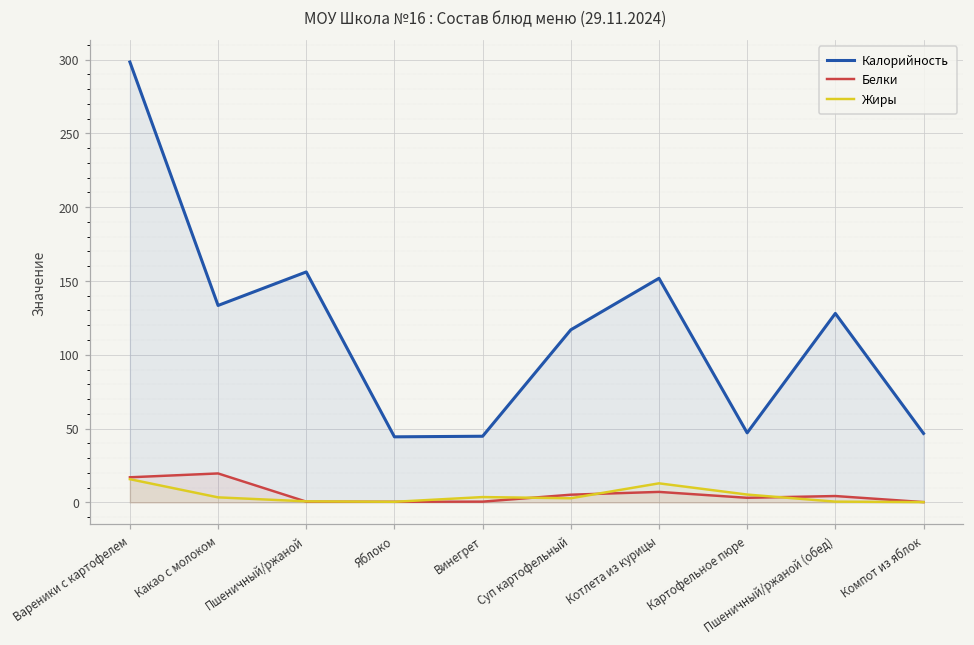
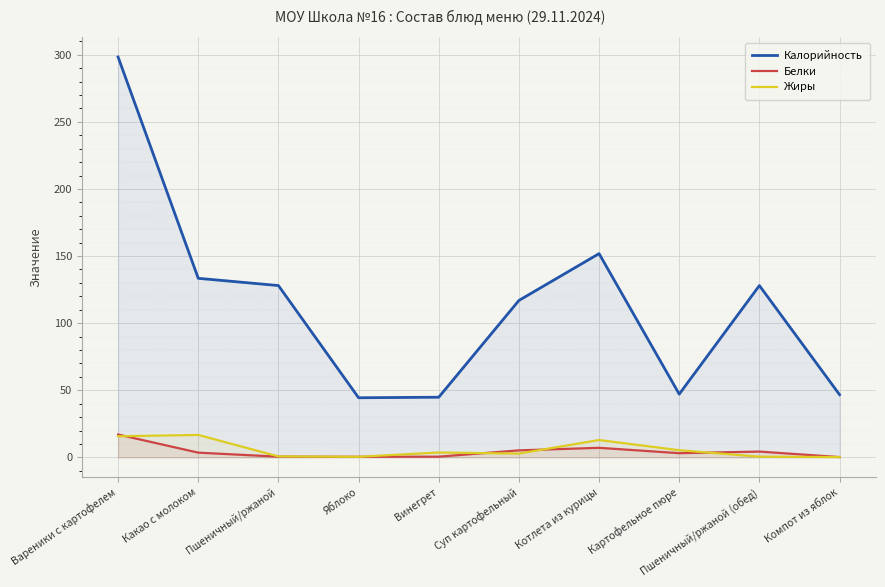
  {
    "Калорийность": {
      "Вареники с картофелем": 298,
      "Какао с молоком": 133,
-     "Пшеничный/ржаной": 156,
+     "Пшеничный/ржаной": 128,
      "Яблоко": 44,
      "Винегрет": 45,
      "Суп картофельный": 117,
      "Котлета из курицы": 152,
      "Картофельное пюре": 47,
      "Пшеничный/ржаной (обед)": 128,
      "Компот из яблок": 47
    },
    "Белки": {
-     "Какао с молоком": 20,
+     "Какао с молоком": 4,
      "Винегрет": 1,
      "Суп картофельный": 5,
      "Котлета из курицы": 7,
      "Картофельное пюре": 3,
      "Пшеничный/ржаной (обед)": 4
    },
    "Жиры": {
-     "Какао с молоком": 3,
+     "Какао с молоком": 17,
      "Винегрет": 4,
      "Суп картофельный": 3,
      "Котлета из курицы": 13,
      "Картофельное пюре": 5,
      "Пшеничный/ржаной (обед)": 1
    }
  }
